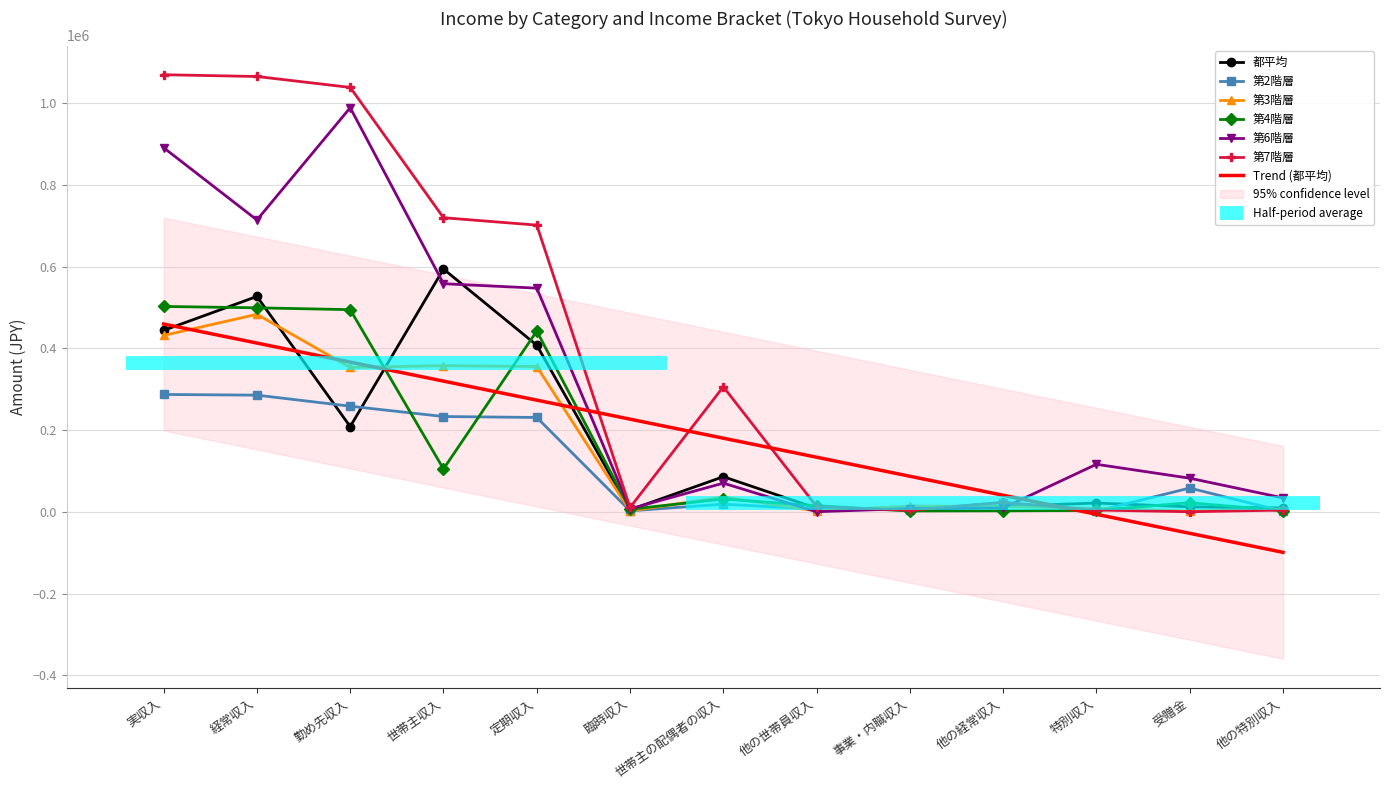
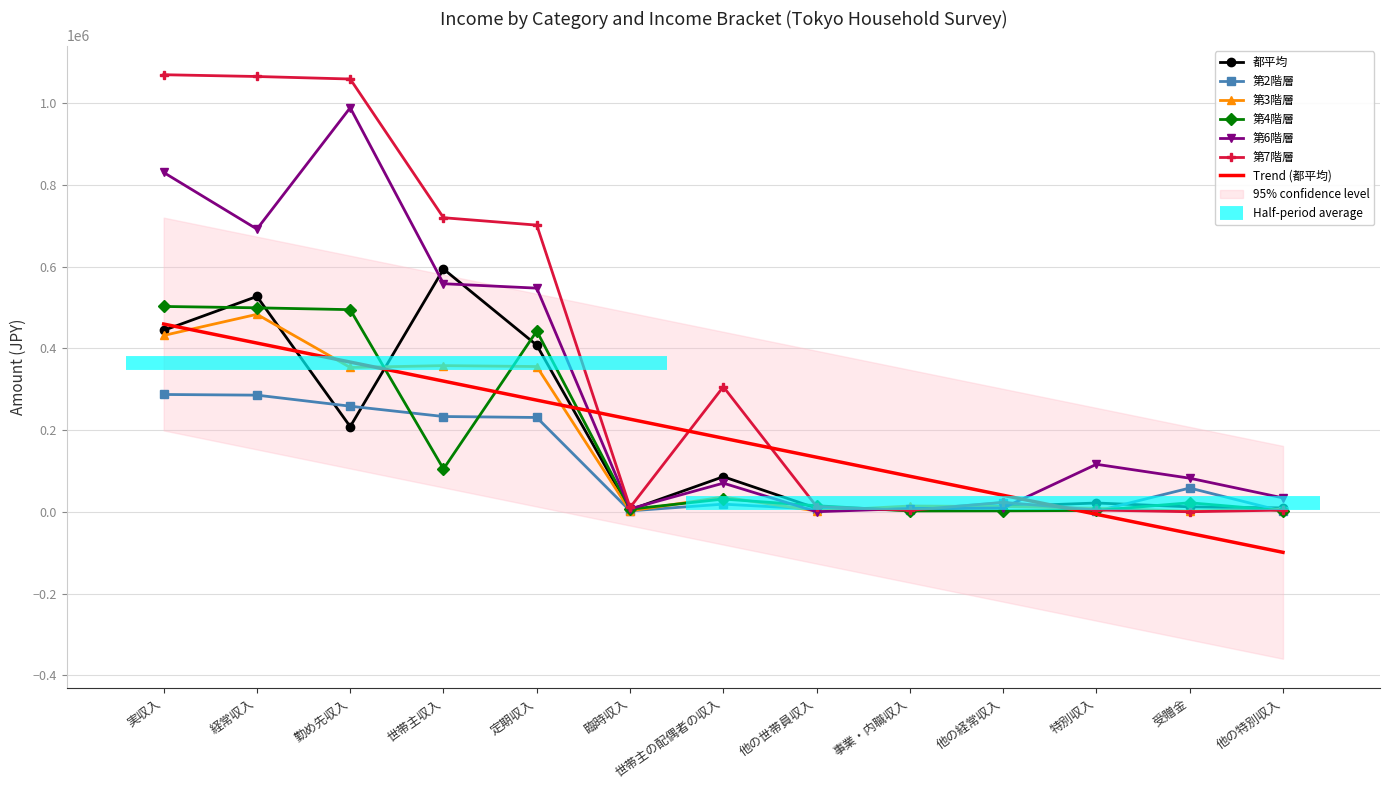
  {
    "都平均": {
      "実収入": 440000,
      "経常収入": 530000,
      "勤め先収入": 210000,
      "世帯主収入": 590000,
      "定期収入": 410000,
      "世帯主の配偶者の収入": 90000,
      "特別収入": 20000,
      "受贈金": 10000
    },
    "第2階層": {
      "実収入": 290000,
      "経常収入": 290000,
      "勤め先収入": 260000,
      "世帯主収入": 230000,
      "定期収入": 230000,
      "世帯主の配偶者の収入": 20000,
      "受贈金": 60000
    },
    "第3階層": {
      "実収入": 430000,
      "経常収入": 480000,
      "勤め先収入": 350000,
      "世帯主収入": 360000,
      "定期収入": 360000
    },
    "第4階層": {
      "実収入": 500000,
      "経常収入": 500000,
      "勤め先収入": 490000,
      "世帯主収入": 100000,
      "定期収入": 440000,
      "他の経常収入": 0,
      "受贈金": 20000
    },
    "第6階層": {
-     "実収入": 890000,
-     "経常収入": 710000,
+     "実収入": 830000,
+     "経常収入": 690000,
      "勤め先収入": 990000,
      "世帯主収入": 560000,
      "定期収入": 550000,
      "世帯主の配偶者の収入": 70000,
      "特別収入": 120000,
      "受贈金": 80000,
      "他の特別収入": 30000
    },
    "第7階層": {
      "実収入": 1070000,
      "経常収入": 1070000,
-     "勤め先収入": 1040000,
+     "勤め先収入": 1060000,
      "世帯主収入": 720000,
      "定期収入": 700000,
      "世帯主の配偶者の収入": 310000
    },
    "Trend (都平均)": {
      "実収入": 460000,
      "他の特別収入": -100000
    }
  }
